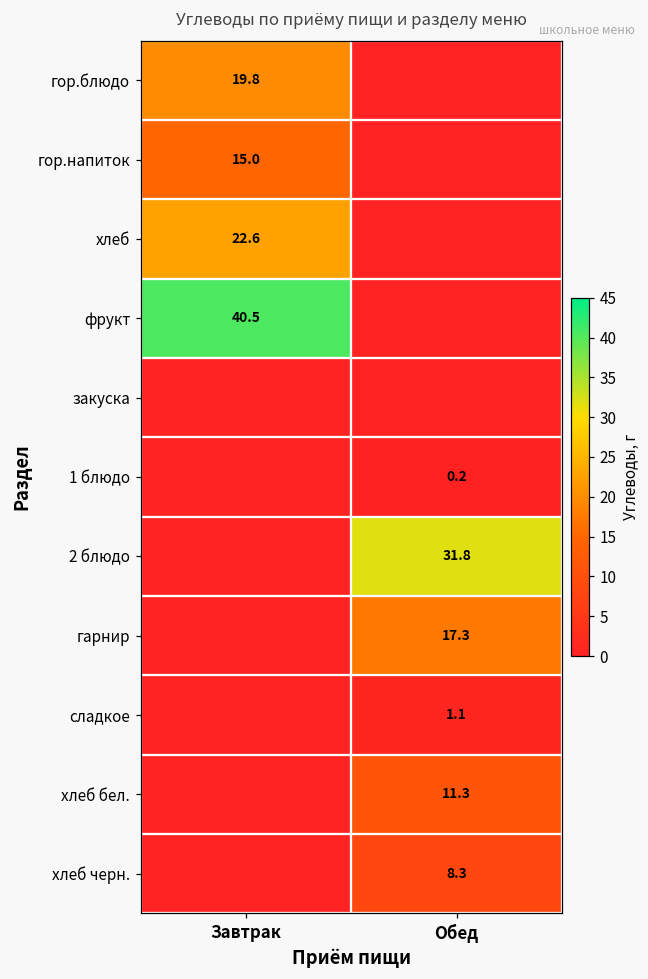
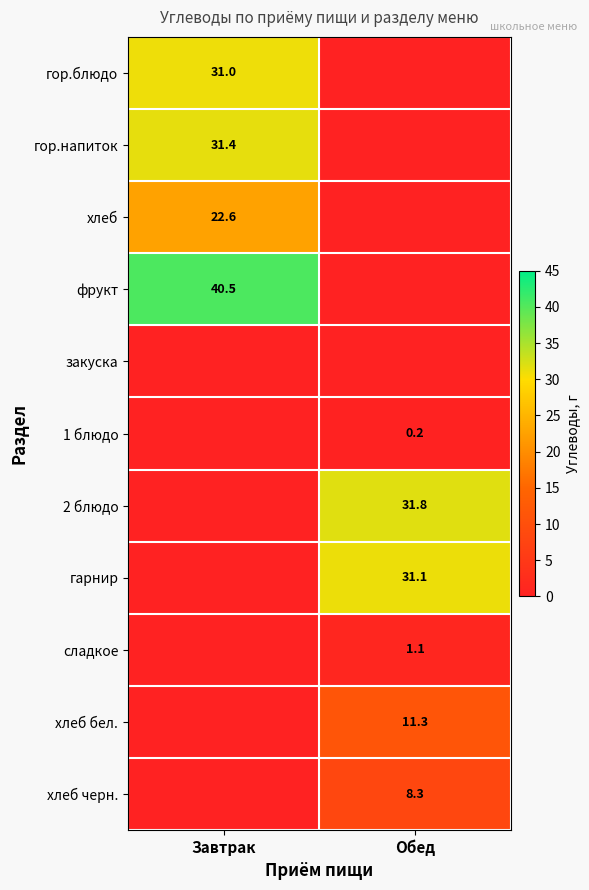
  {
    "гор.блюдо": {
-     "Завтрак": 19.8
+     "Завтрак": 31.0
    },
    "гор.напиток": {
-     "Завтрак": 15.0
+     "Завтрак": 31.4
    },
    "хлеб": {
      "Завтрак": 22.6
    },
    "фрукт": {
      "Завтрак": 40.5
    },
    "1 блюдо": {
      "Обед": 0.2
    },
    "2 блюдо": {
      "Обед": 31.8
    },
    "гарнир": {
-     "Обед": 17.3
+     "Обед": 31.1
    },
    "сладкое": {
      "Обед": 1.1
    },
    "хлеб бел.": {
      "Обед": 11.3
    },
    "хлеб черн.": {
      "Обед": 8.3
    }
  }
